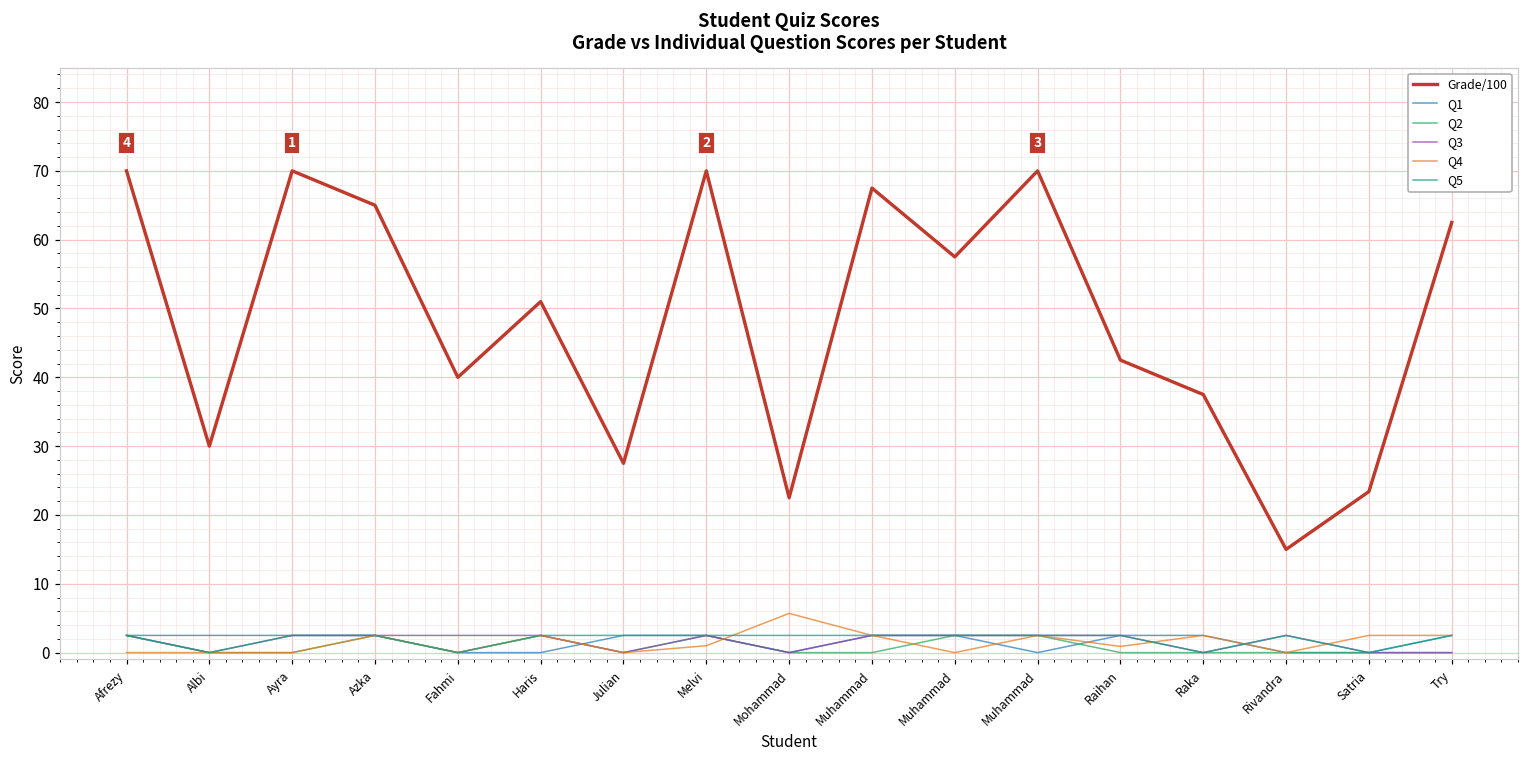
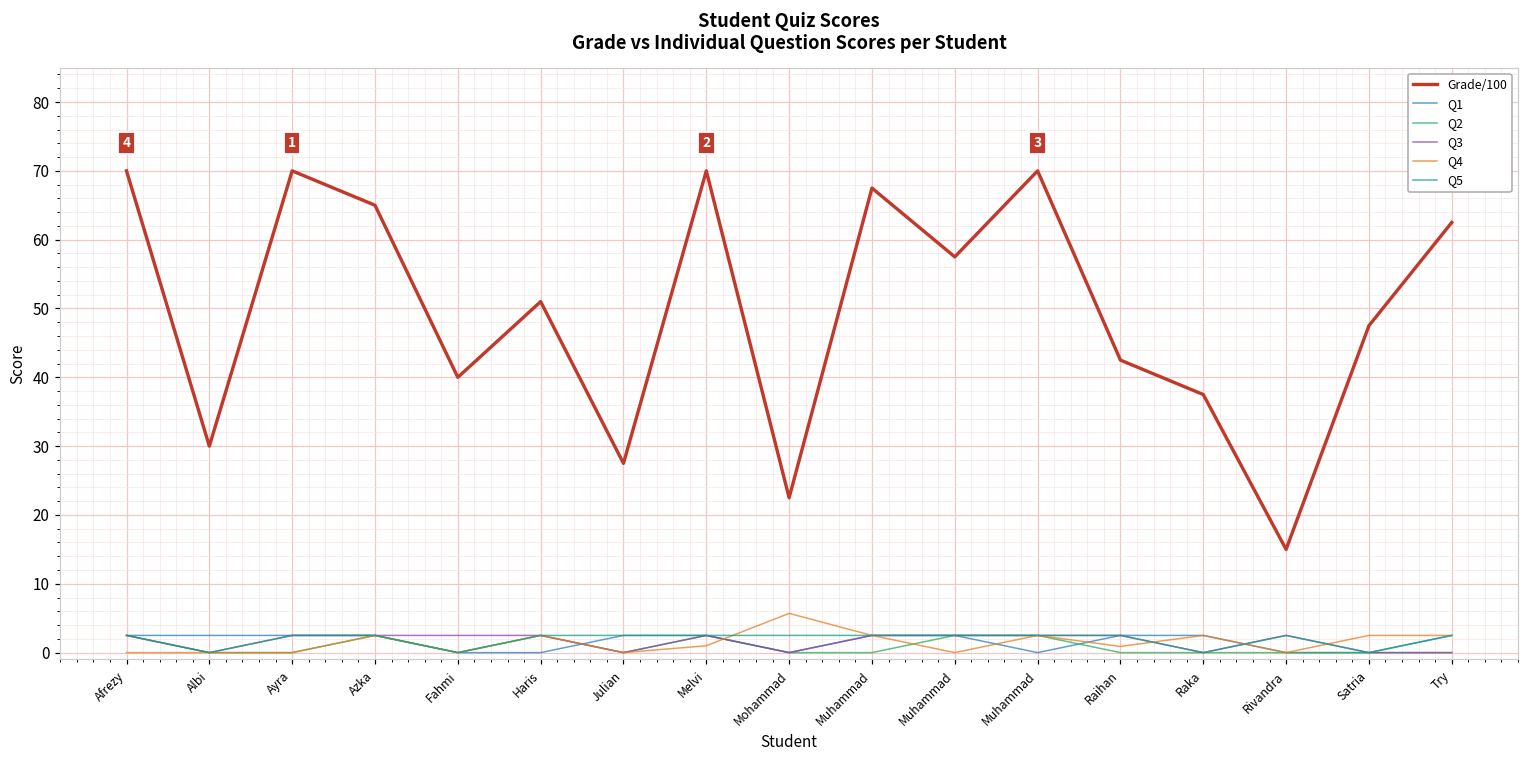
  {
    "Grade/100": {
      "Albi": 30,
      "Azka": 65,
      "Fahmi": 40,
      "Haris": 51,
      "Julian": 28,
      "Mohammad": 23,
      "Raihan": 43,
      "Raka": 38,
      "Rivandra": 15,
-     "Satria": 23,
+     "Satria": 48,
      "Try": 63
    },
    "Q1": {
      "Albi": 3,
      "Haris": 0
    },
    "Q3": {
      "Fahmi": 3
    },
    "Q4": {
      "Afrezy": 0,
      "Melvi": 1,
      "Mohammad": 6,
      "Raihan": 1,
      "Satria": 3
    }
  }
